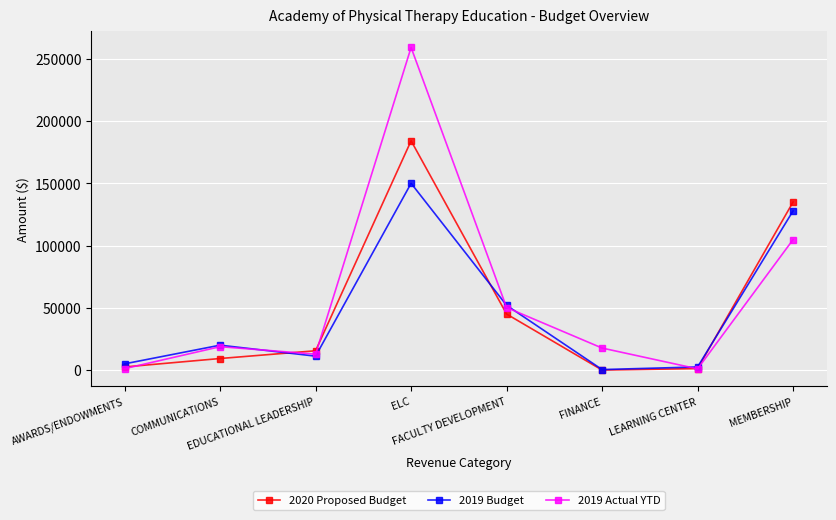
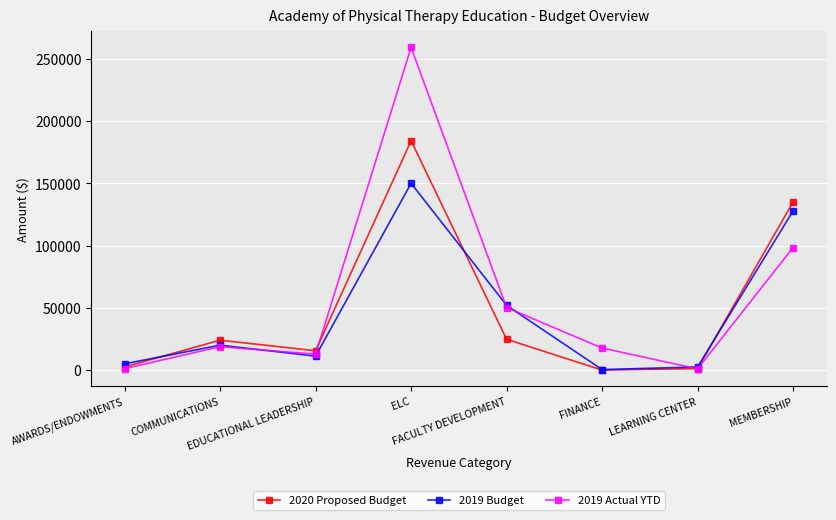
  {
    "2020 Proposed Budget": {
-     "COMMUNICATIONS": 9000,
+     "COMMUNICATIONS": 24000,
      "EDUCATIONAL LEADERSHIP": 16000,
      "ELC": 184000,
-     "FACULTY DEVELOPMENT": 45000,
+     "FACULTY DEVELOPMENT": 25000,
      "MEMBERSHIP": 135000
    },
    "2019 Budget": {
      "AWARDS/ENDOWMENTS": 5000,
      "ELC": 150000,
      "MEMBERSHIP": 128000
    },
    "2019 Actual YTD": {
      "ELC": 259000,
      "FINANCE": 18000,
-     "MEMBERSHIP": 105000
+     "MEMBERSHIP": 98000
    }
  }
